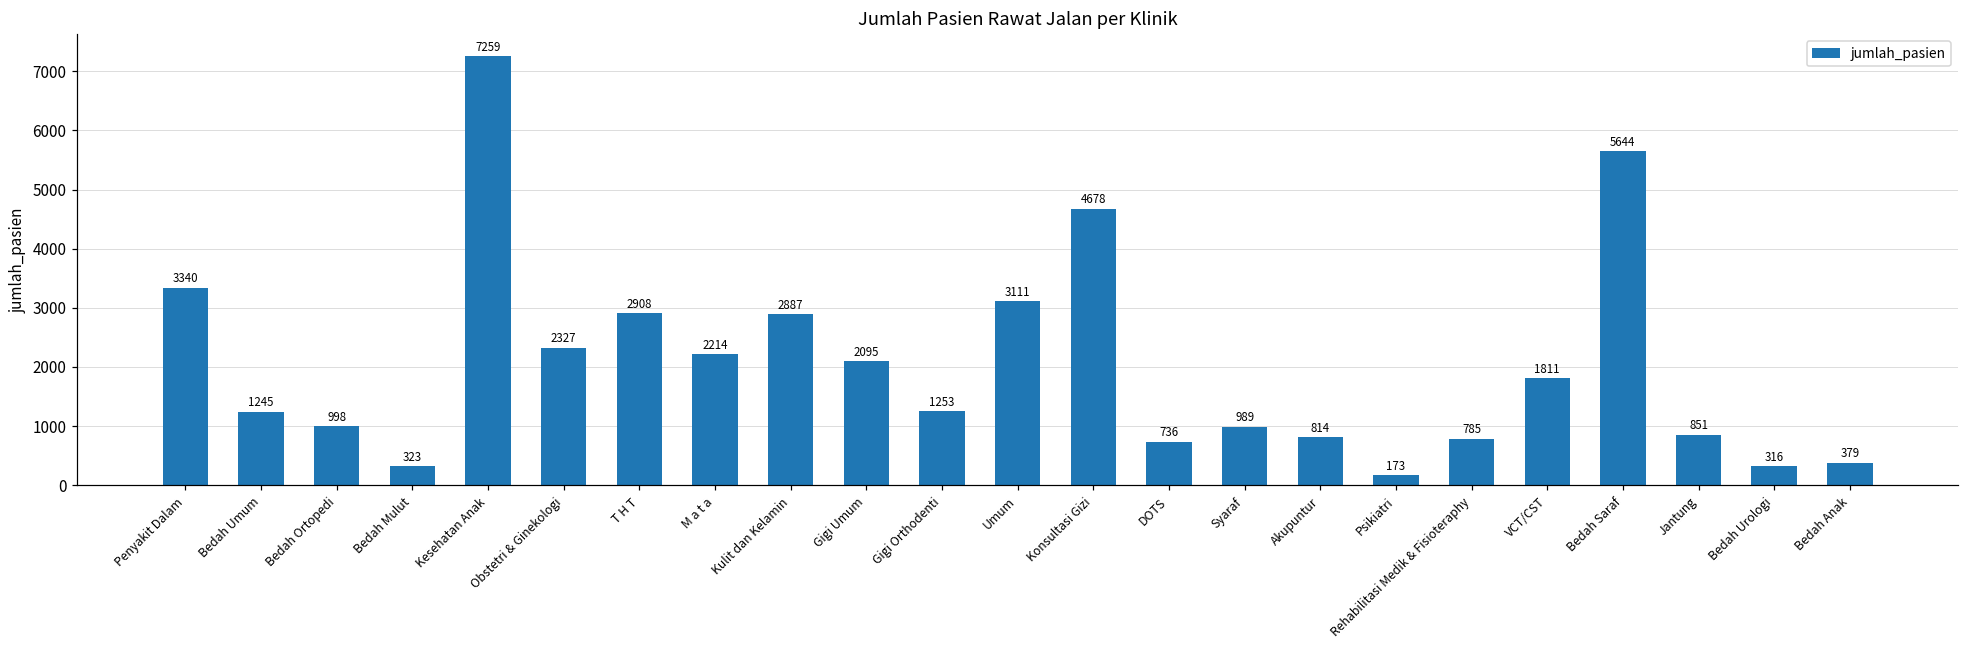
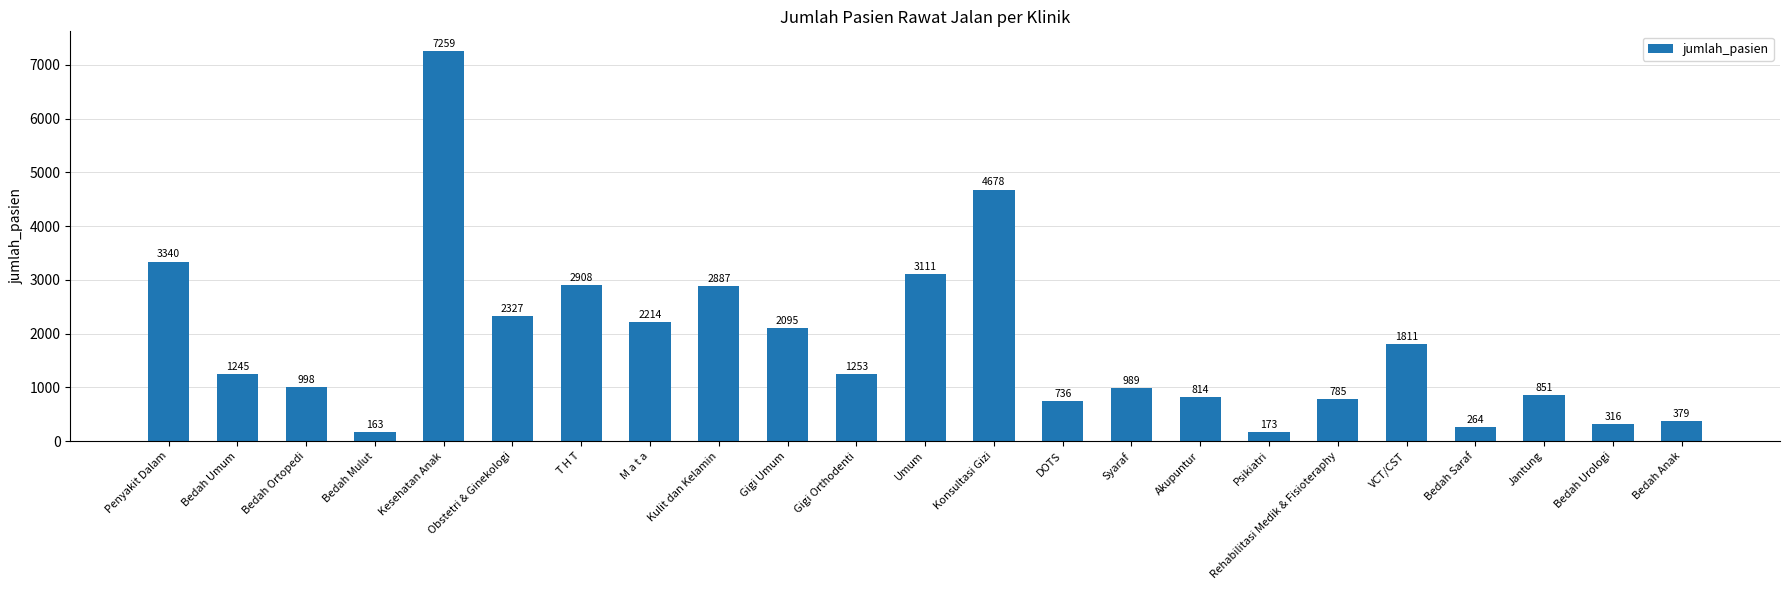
  {
    "Penyakit Dalam": 3340,
    "Bedah Umum": 1245,
    "Bedah Ortopedi": 998,
-   "Bedah Mulut": 323,
+   "Bedah Mulut": 163,
    "Kesehatan Anak": 7259,
    "Obstetri & Ginekologi": 2327,
    "T H T": 2908,
    "M a t a": 2214,
    "Kulit dan Kelamin": 2887,
    "Gigi Umum": 2095,
    "Gigi Orthodenti": 1253,
    "Umum": 3111,
    "Konsultasi Gizi": 4678,
    "DOTS": 736,
    "Syaraf": 989,
    "Akupuntur": 814,
    "Psikiatri": 173,
    "Rehabilitasi Medik & Fisioteraphy": 785,
    "VCT/CST": 1811,
-   "Bedah Saraf": 5644,
+   "Bedah Saraf": 264,
    "Jantung": 851,
    "Bedah Urologi": 316,
    "Bedah Anak": 379
  }
